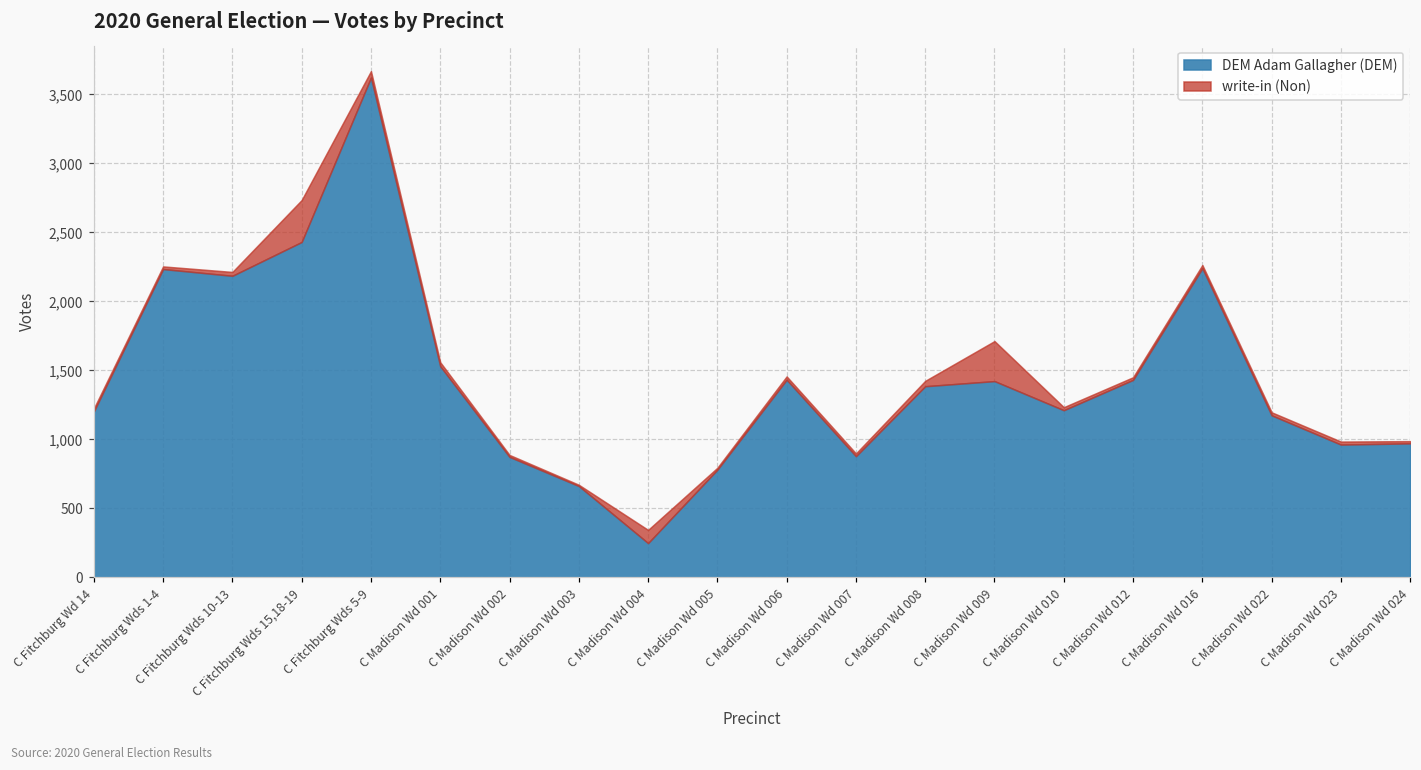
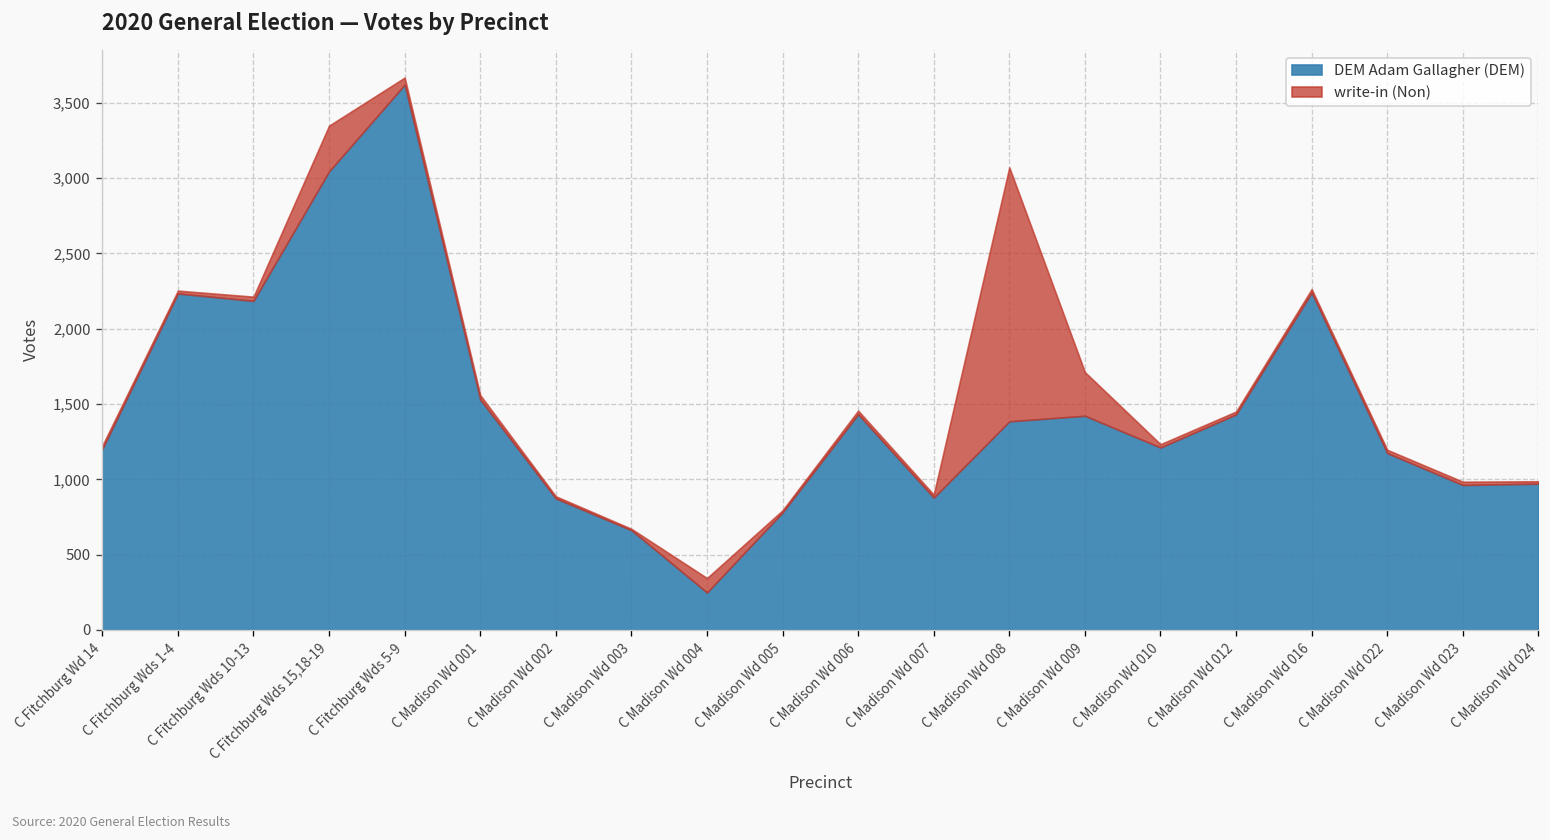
  {
    "DEM Adam Gallagher (DEM)": {
      "C Fitchburg Wd 14": "1,200",
      "C Fitchburg Wds 10-13": "2,190",
-     "C Fitchburg Wds 15,18-19": "2,430",
+     "C Fitchburg Wds 15,18-19": "3,050",
      "C Fitchburg Wds 5-9": "3,620",
      "C Madison Wd 001": "1,530",
      "C Madison Wd 004": "250",
      "C Madison Wd 006": "1,430",
      "C Madison Wd 008": "1,390",
      "C Madison Wd 009": "1,420",
      "C Madison Wd 010": "1,210",
      "C Madison Wd 016": "2,240",
      "C Madison Wd 022": "1,170",
      "C Madison Wd 023": "960"
    },
    "write-in (Non)": {
      "C Fitchburg Wd 14": "20",
      "C Fitchburg Wds 10-13": "30",
      "C Fitchburg Wds 15,18-19": "300",
      "C Fitchburg Wds 5-9": "50",
      "C Madison Wd 001": "30",
      "C Madison Wd 004": "100",
      "C Madison Wd 006": "20",
-     "C Madison Wd 008": "40",
+     "C Madison Wd 008": "1,690",
      "C Madison Wd 009": "290",
      "C Madison Wd 010": "20",
      "C Madison Wd 016": "20",
      "C Madison Wd 022": "20",
      "C Madison Wd 023": "20"
    }
  }
